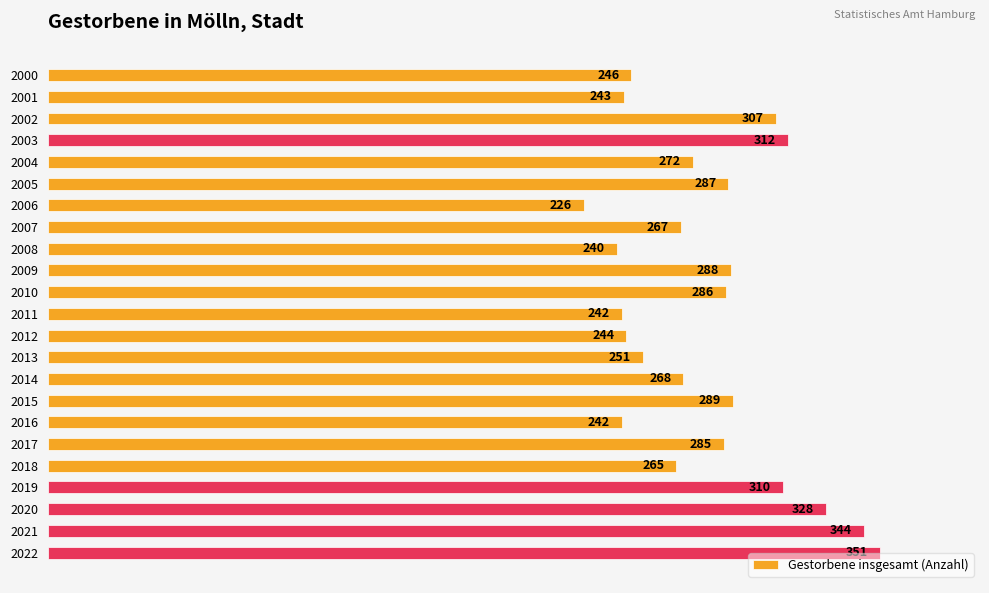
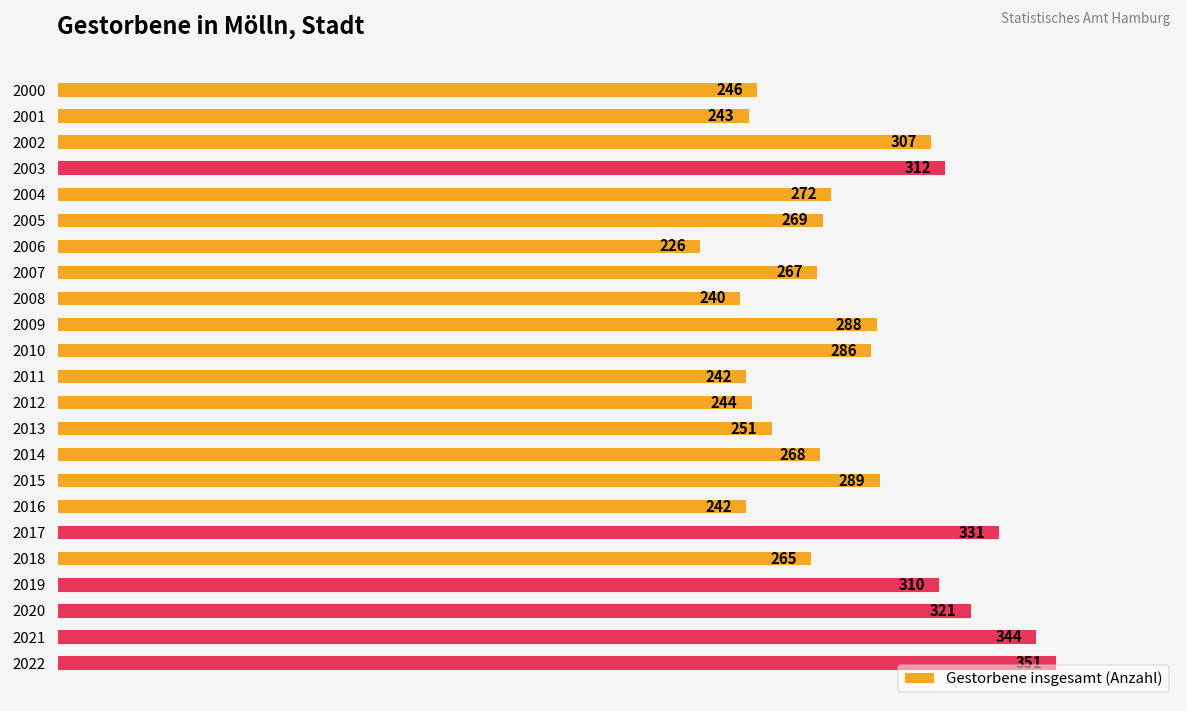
  {
    "2000": 246,
    "2001": 243,
    "2002": 307,
    "2003": 312,
    "2004": 272,
-   "2005": 287,
+   "2005": 269,
    "2006": 226,
    "2007": 267,
    "2008": 240,
    "2009": 288,
    "2010": 286,
    "2011": 242,
    "2012": 244,
    "2013": 251,
    "2014": 268,
    "2015": 289,
    "2016": 242,
-   "2017": 285,
+   "2017": 331,
    "2018": 265,
    "2019": 310,
-   "2020": 328,
+   "2020": 321,
    "2021": 344
  }
